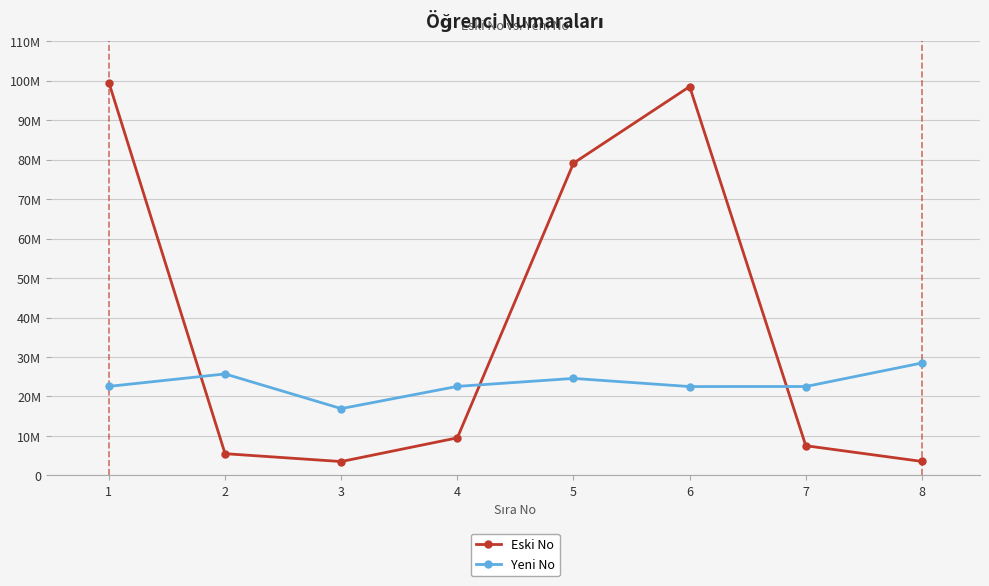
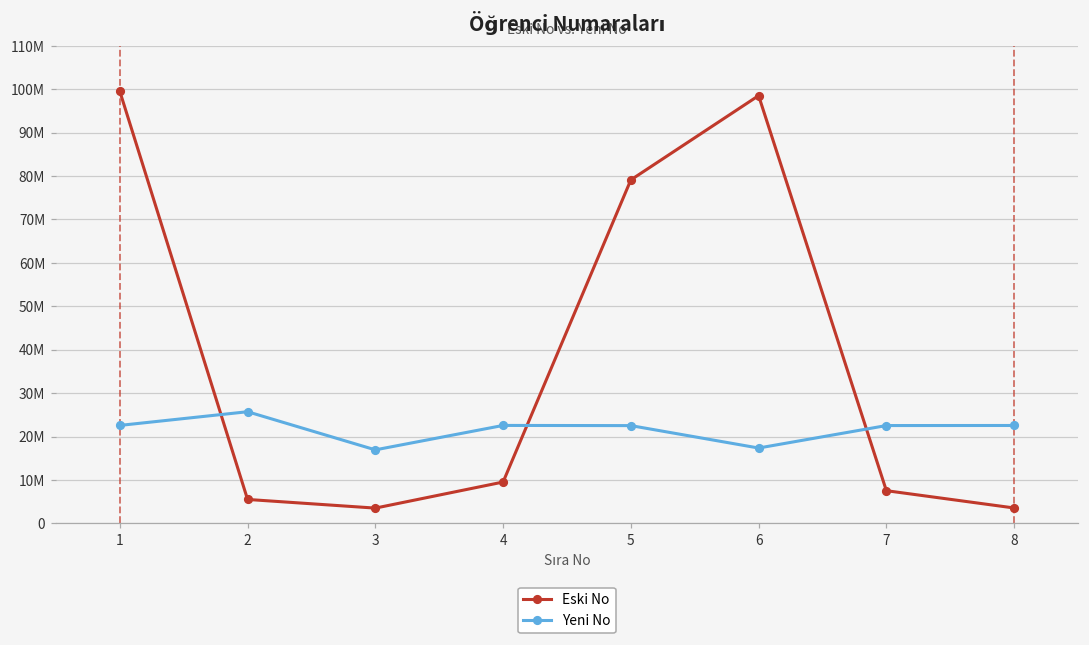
  {
    "Eski No": {
      "1": 100000000,
      "2": 6000000,
      "3": 4000000,
      "4": 10000000,
      "5": 79000000,
      "6": 99000000,
      "7": 8000000,
      "8": 4000000
    },
    "Yeni No": {
      "1": 23000000,
      "2": 26000000,
      "3": 17000000,
      "4": 23000000,
-     "5": 25000000,
-     "6": 23000000,
+     "5": 23000000,
+     "6": 17000000,
      "7": 23000000,
-     "8": 28000000
+     "8": 23000000
    }
  }
